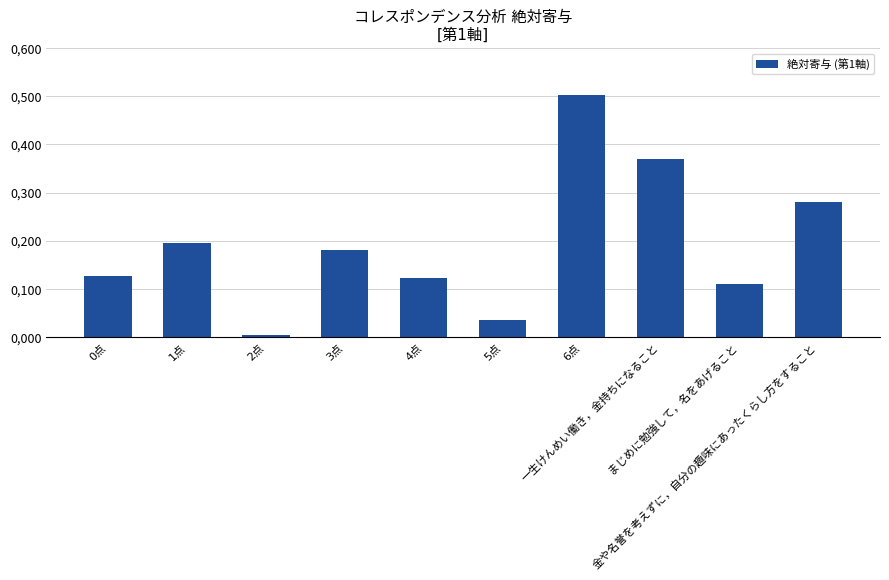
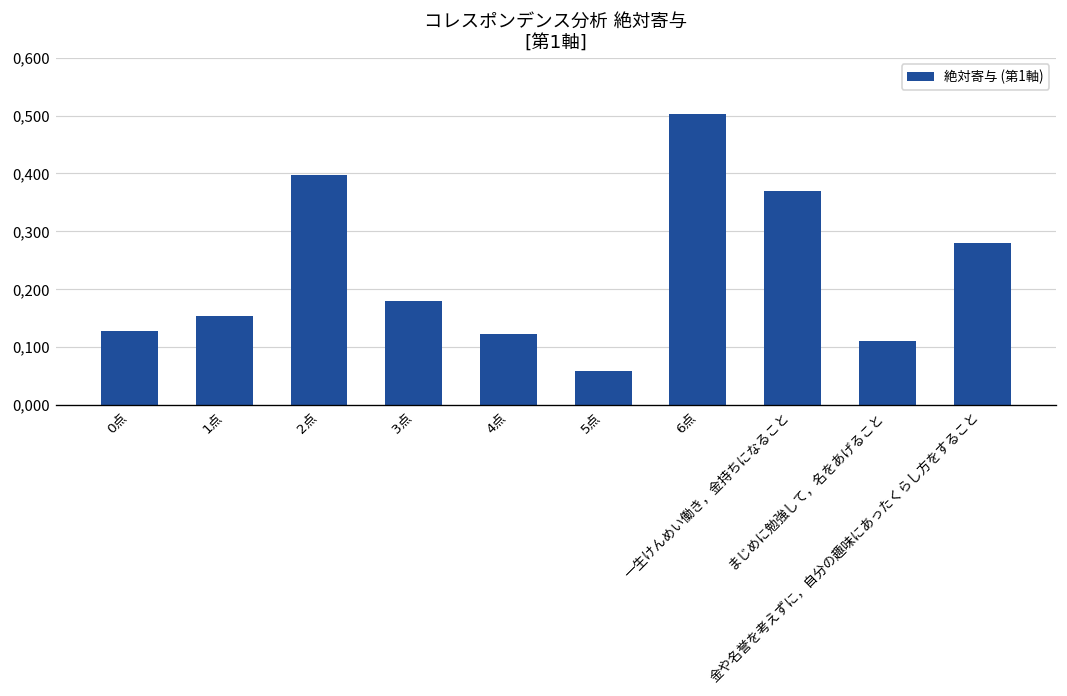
  {
    "0点": 130,
-   "1点": 200,
-   "2点": 0,
+   "1点": 150,
+   "2点": 400,
    "3点": 180,
    "4点": 120,
-   "5点": 40,
+   "5点": 60,
    "6点": 500,
    "一生けんめい働き，金持ちになること": 370,
    "まじめに勉強して，名をあげること": 110,
    "金や名誉を考えずに，自分の趣味にあったくらし方をすること": 280
  }
